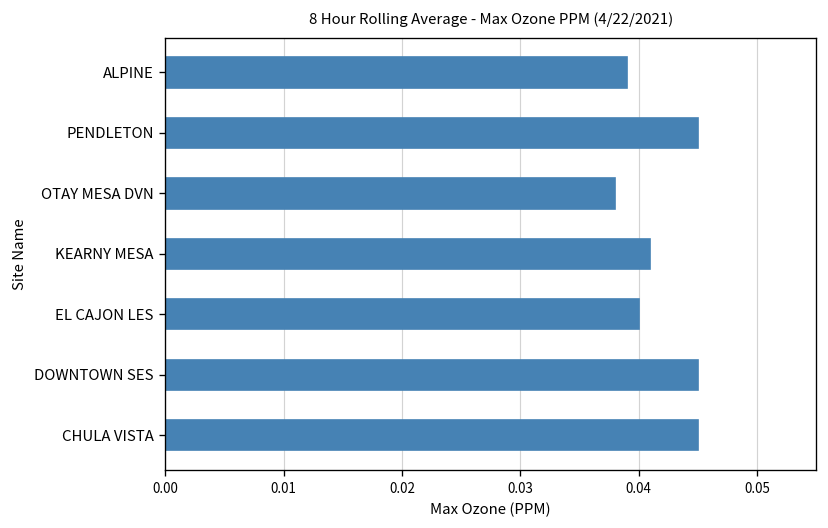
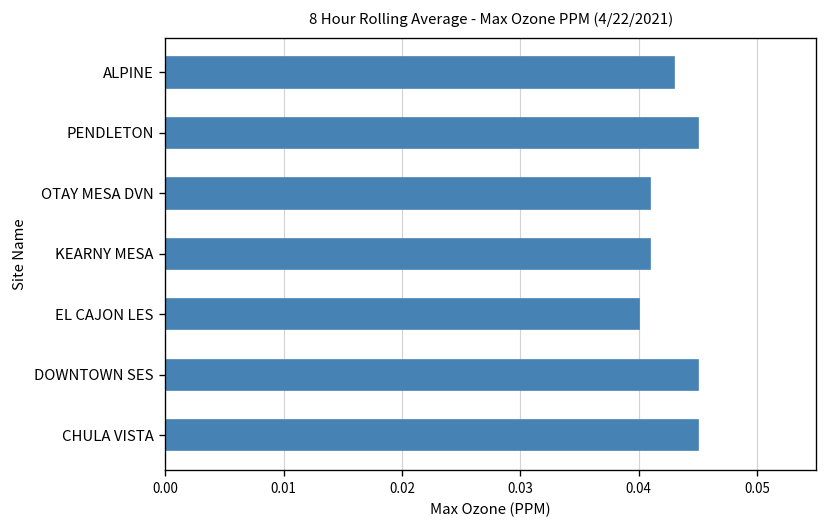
  {
-   "ALPINE": 0.039,
+   "ALPINE": 0.043,
    "PENDLETON": 0.045,
-   "OTAY MESA DVN": 0.038,
+   "OTAY MESA DVN": 0.041,
    "KEARNY MESA": 0.041,
    "EL CAJON LES": 0.040,
    "DOWNTOWN SES": 0.045,
    "CHULA VISTA": 0.045
  }
